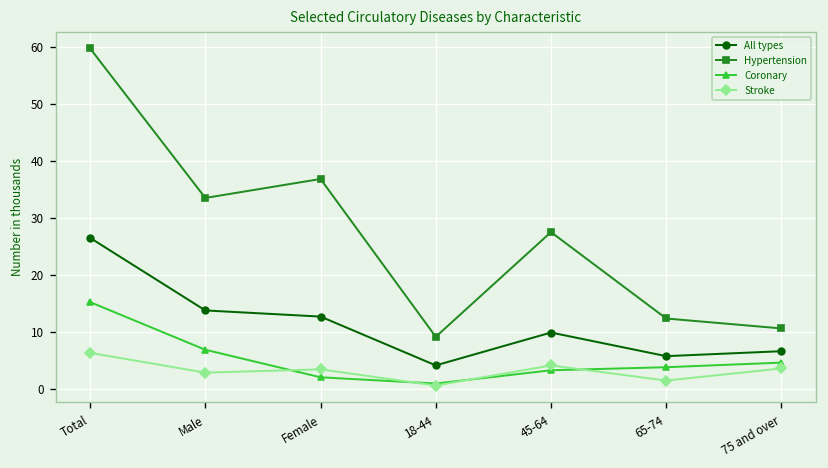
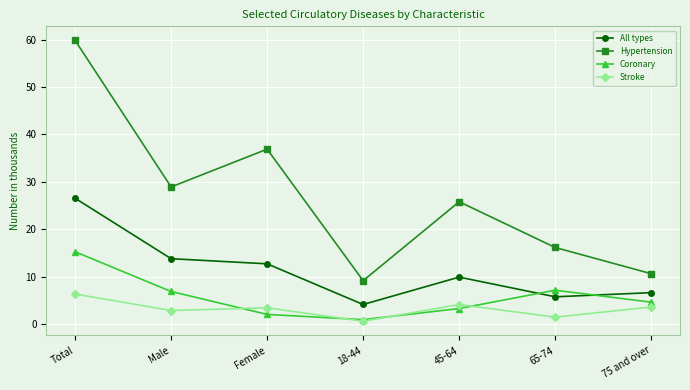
  {
    "All types": {
      "Total": 27,
      "Male": 14,
      "Female": 13,
      "18-44": 4,
      "45-64": 10,
      "65-74": 6,
      "75 and over": 7
    },
    "Hypertension": {
      "Total": 60,
-     "Male": 34,
+     "Male": 29,
      "Female": 37,
      "18-44": 9,
-     "45-64": 28,
-     "65-74": 12,
+     "45-64": 26,
+     "65-74": 16,
      "75 and over": 11
    },
    "Coronary": {
      "Total": 15,
      "Male": 7,
      "Female": 2,
      "45-64": 3,
-     "65-74": 4,
+     "65-74": 7,
      "75 and over": 5
    },
    "Stroke": {
      "Total": 6,
      "Male": 3,
      "Female": 3,
      "45-64": 4,
      "65-74": 2,
      "75 and over": 4
    }
  }
